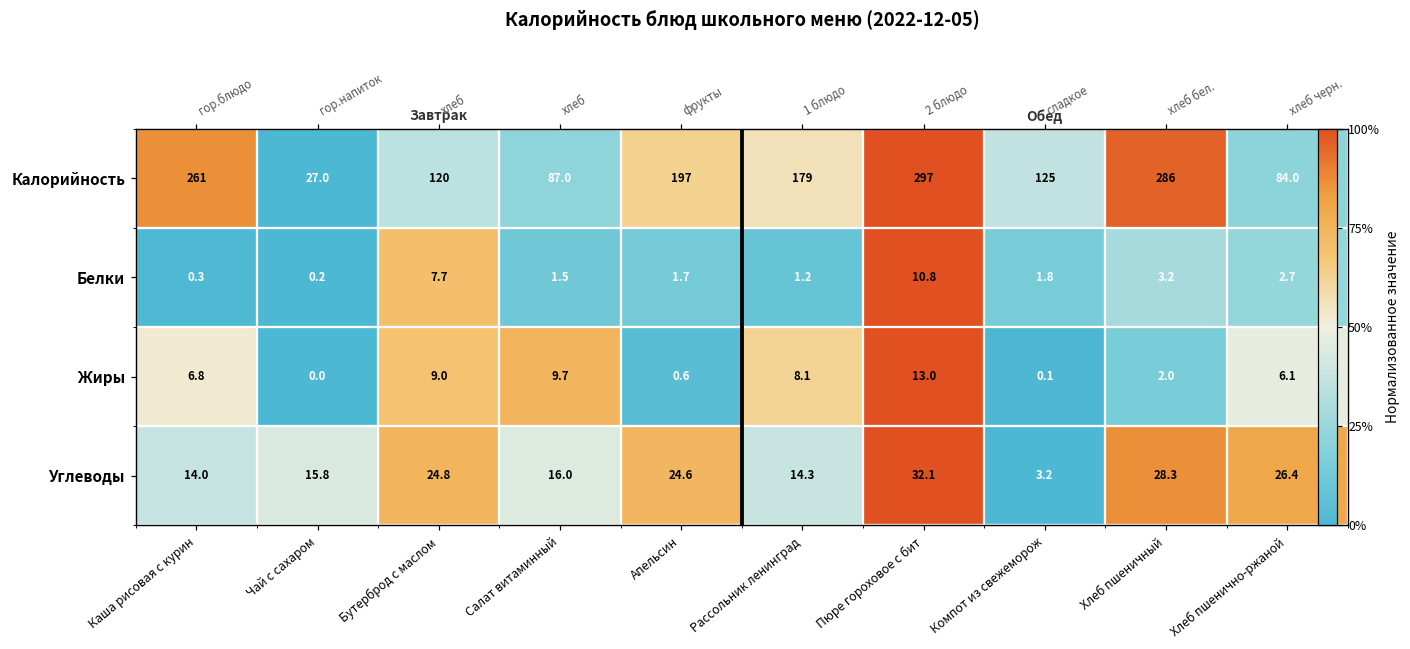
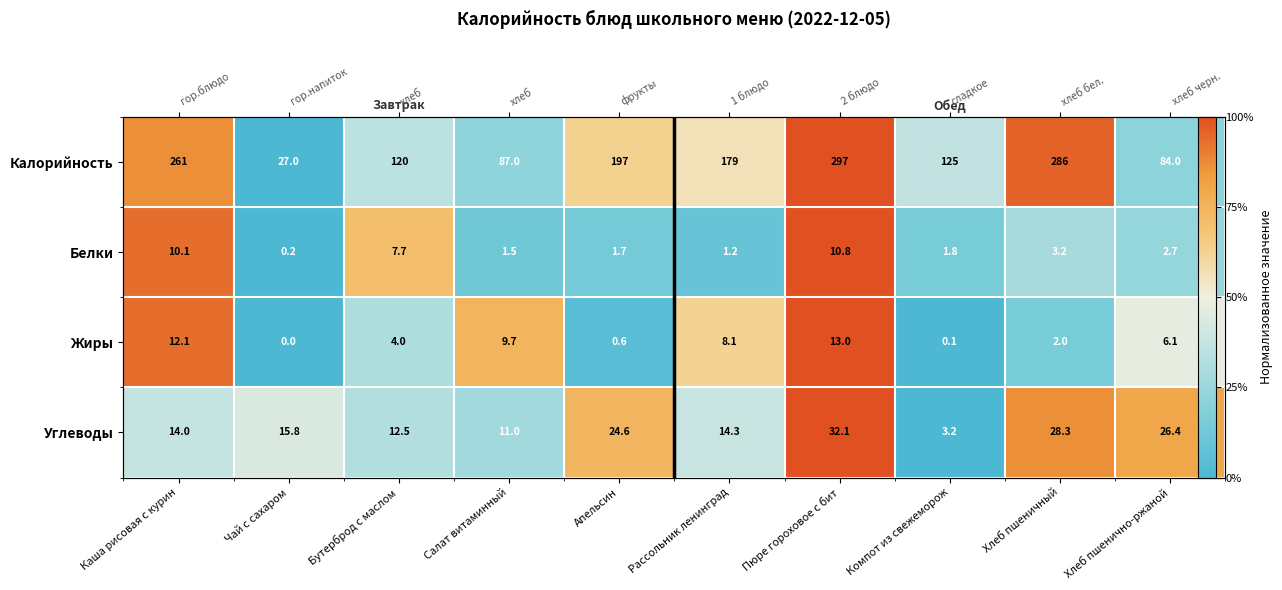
  {
    "Калорийность": {
      "Каша рисовая с курин": 261,
      "Чай с сахаром": 27.0,
      "Бутерброд с маслом": 120,
      "Салат витаминный": 87.0,
      "Апельсин": 197,
      "Рассольник ленинград": 179,
      "Пюре гороховое с бит": 297,
      "Компот из свежеморож": 125,
      "Хлеб пшеничный": 286,
      "Хлеб пшенично-ржаной": 84.0
    },
    "Белки": {
-     "Каша рисовая с курин": 0.3,
+     "Каша рисовая с курин": 10.1,
      "Чай с сахаром": 0.2,
      "Бутерброд с маслом": 7.7,
      "Салат витаминный": 1.5,
      "Апельсин": 1.7,
      "Рассольник ленинград": 1.2,
      "Пюре гороховое с бит": 10.8,
      "Компот из свежеморож": 1.8,
      "Хлеб пшеничный": 3.2,
      "Хлеб пшенично-ржаной": 2.7
    },
    "Жиры": {
-     "Каша рисовая с курин": 6.8,
+     "Каша рисовая с курин": 12.1,
      "Чай с сахаром": 0.0,
-     "Бутерброд с маслом": 9.0,
+     "Бутерброд с маслом": 4.0,
      "Салат витаминный": 9.7,
      "Апельсин": 0.6,
      "Рассольник ленинград": 8.1,
      "Пюре гороховое с бит": 13.0,
      "Компот из свежеморож": 0.1,
      "Хлеб пшеничный": 2.0,
      "Хлеб пшенично-ржаной": 6.1
    },
    "Углеводы": {
      "Каша рисовая с курин": 14.0,
      "Чай с сахаром": 15.8,
-     "Бутерброд с маслом": 24.8,
-     "Салат витаминный": 16.0,
+     "Бутерброд с маслом": 12.5,
+     "Салат витаминный": 11.0,
      "Апельсин": 24.6,
      "Рассольник ленинград": 14.3,
      "Пюре гороховое с бит": 32.1,
      "Компот из свежеморож": 3.2,
      "Хлеб пшеничный": 28.3,
      "Хлеб пшенично-ржаной": 26.4
    }
  }
